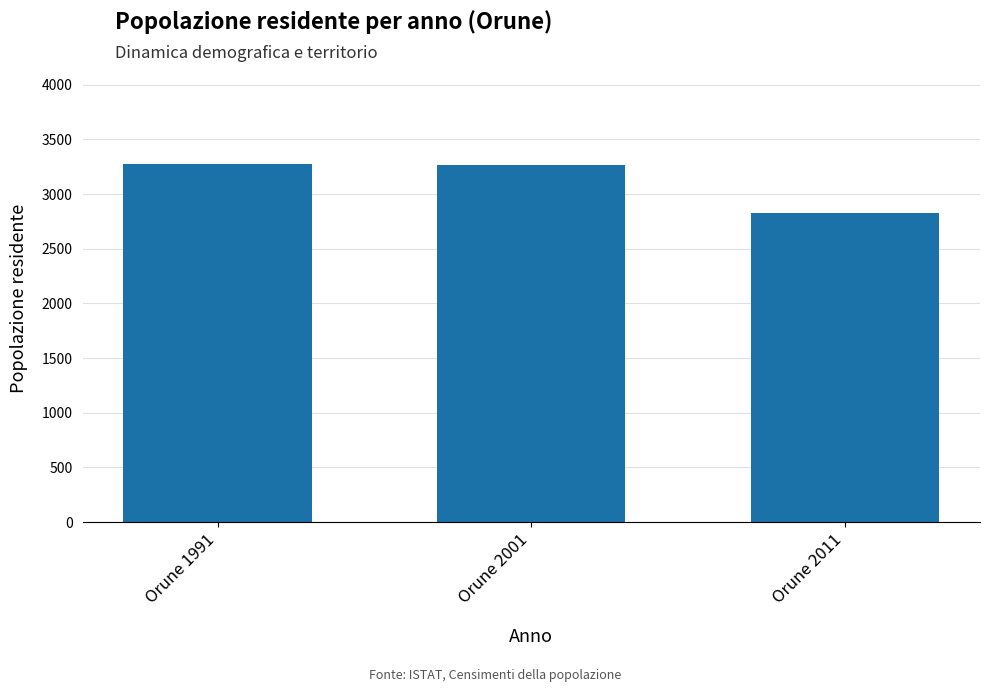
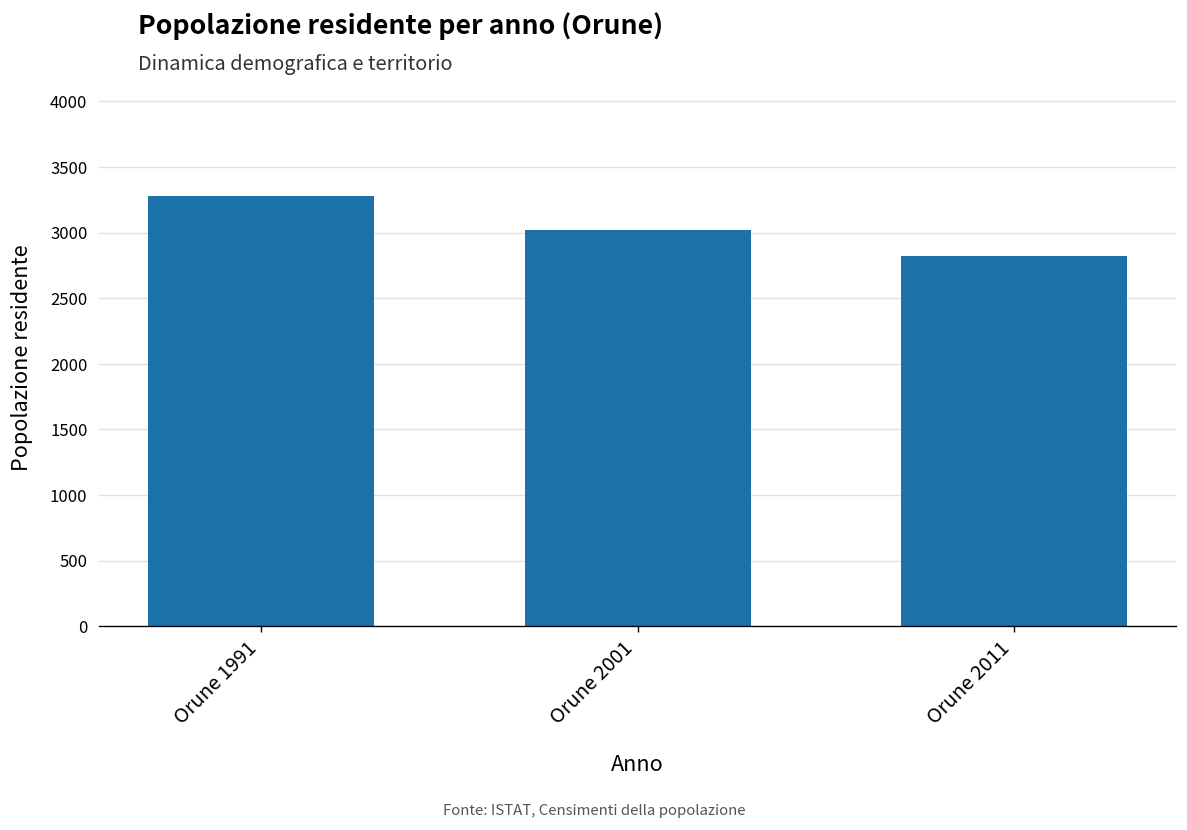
  {
    "Orune 1991": 3280,
-   "Orune 2001": 3260,
+   "Orune 2001": 3020,
    "Orune 2011": 2820
  }
